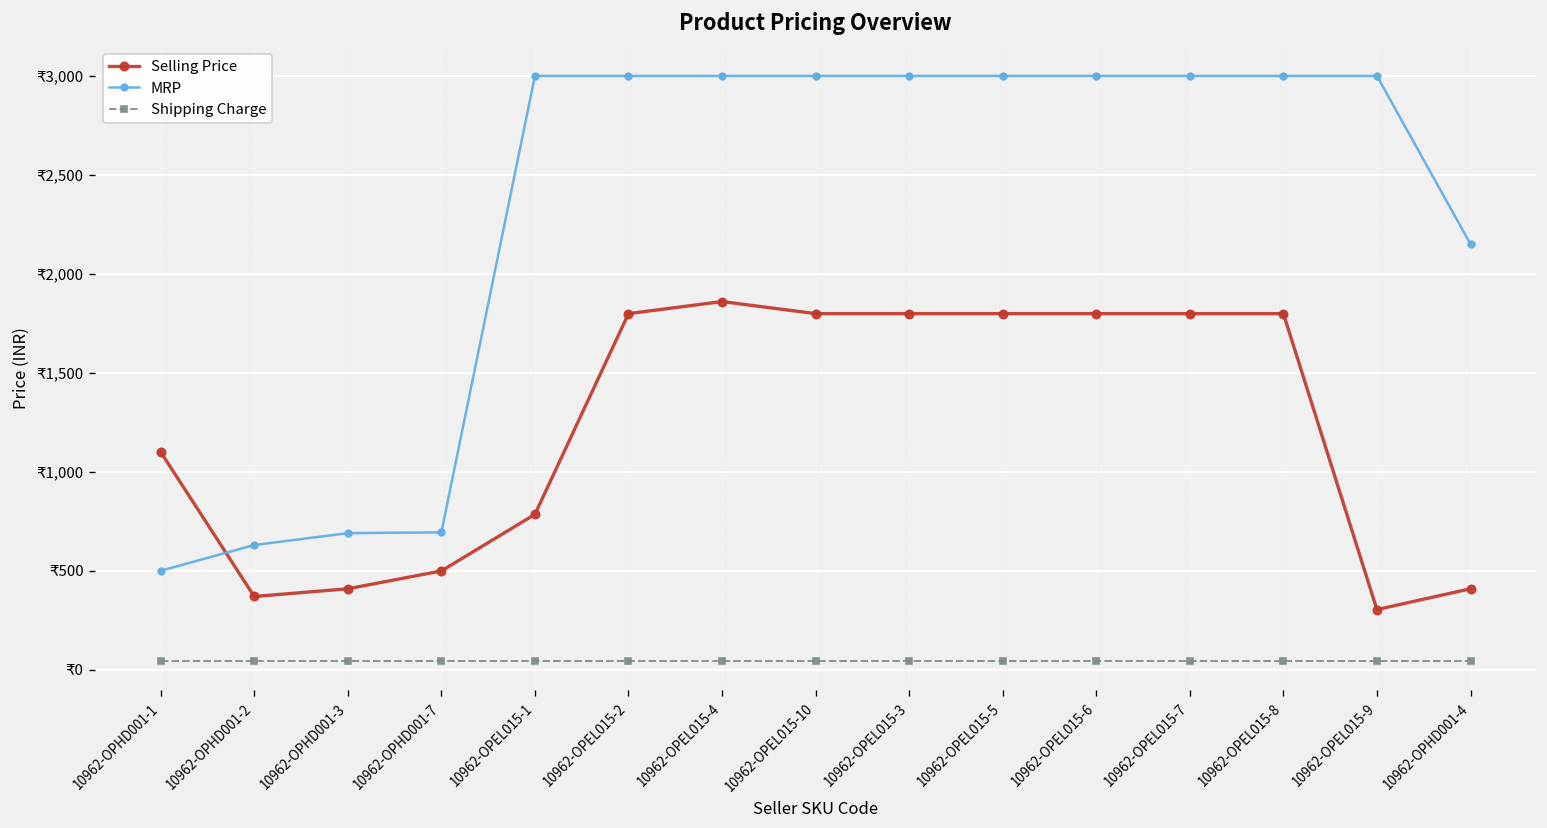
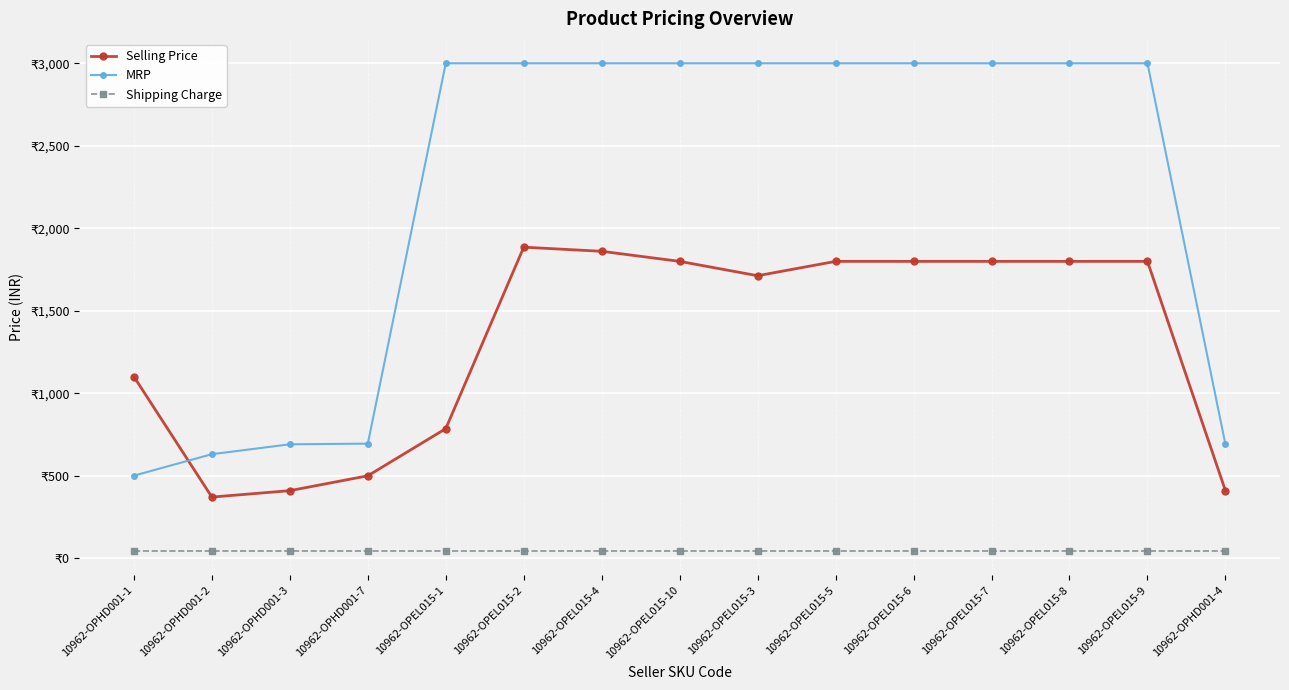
  {
    "Selling Price": {
      "10962-OPHD001-1": "₹1,100",
      "10962-OPHD001-2": "₹370",
      "10962-OPHD001-3": "₹410",
      "10962-OPHD001-7": "₹500",
      "10962-OPEL015-1": "₹790",
-     "10962-OPEL015-2": "₹1,800",
+     "10962-OPEL015-2": "₹1,890",
      "10962-OPEL015-4": "₹1,860",
      "10962-OPEL015-10": "₹1,800",
-     "10962-OPEL015-3": "₹1,800",
+     "10962-OPEL015-3": "₹1,710",
      "10962-OPEL015-5": "₹1,800",
      "10962-OPEL015-6": "₹1,800",
      "10962-OPEL015-7": "₹1,800",
      "10962-OPEL015-8": "₹1,800",
-     "10962-OPEL015-9": "₹300",
+     "10962-OPEL015-9": "₹1,800",
      "10962-OPHD001-4": "₹410"
    },
    "MRP": {
      "10962-OPHD001-1": "₹500",
      "10962-OPHD001-2": "₹630",
      "10962-OPHD001-3": "₹690",
      "10962-OPHD001-7": "₹690",
      "10962-OPEL015-1": "₹3,000",
      "10962-OPEL015-2": "₹3,000",
      "10962-OPEL015-4": "₹3,000",
      "10962-OPEL015-10": "₹3,000",
      "10962-OPEL015-3": "₹3,000",
      "10962-OPEL015-5": "₹3,000",
      "10962-OPEL015-6": "₹3,000",
      "10962-OPEL015-7": "₹3,000",
      "10962-OPEL015-8": "₹3,000",
      "10962-OPEL015-9": "₹3,000",
-     "10962-OPHD001-4": "₹2,150"
+     "10962-OPHD001-4": "₹690"
    },
    "Shipping Charge": {
      "10962-OPHD001-1": "₹50",
      "10962-OPHD001-2": "₹50",
      "10962-OPHD001-3": "₹50",
      "10962-OPHD001-7": "₹50",
      "10962-OPEL015-1": "₹50",
      "10962-OPEL015-2": "₹50",
      "10962-OPEL015-4": "₹50",
      "10962-OPEL015-10": "₹50",
      "10962-OPEL015-3": "₹50",
      "10962-OPEL015-5": "₹50",
      "10962-OPEL015-6": "₹50",
      "10962-OPEL015-7": "₹50",
      "10962-OPEL015-8": "₹50",
      "10962-OPEL015-9": "₹50",
      "10962-OPHD001-4": "₹50"
    }
  }
